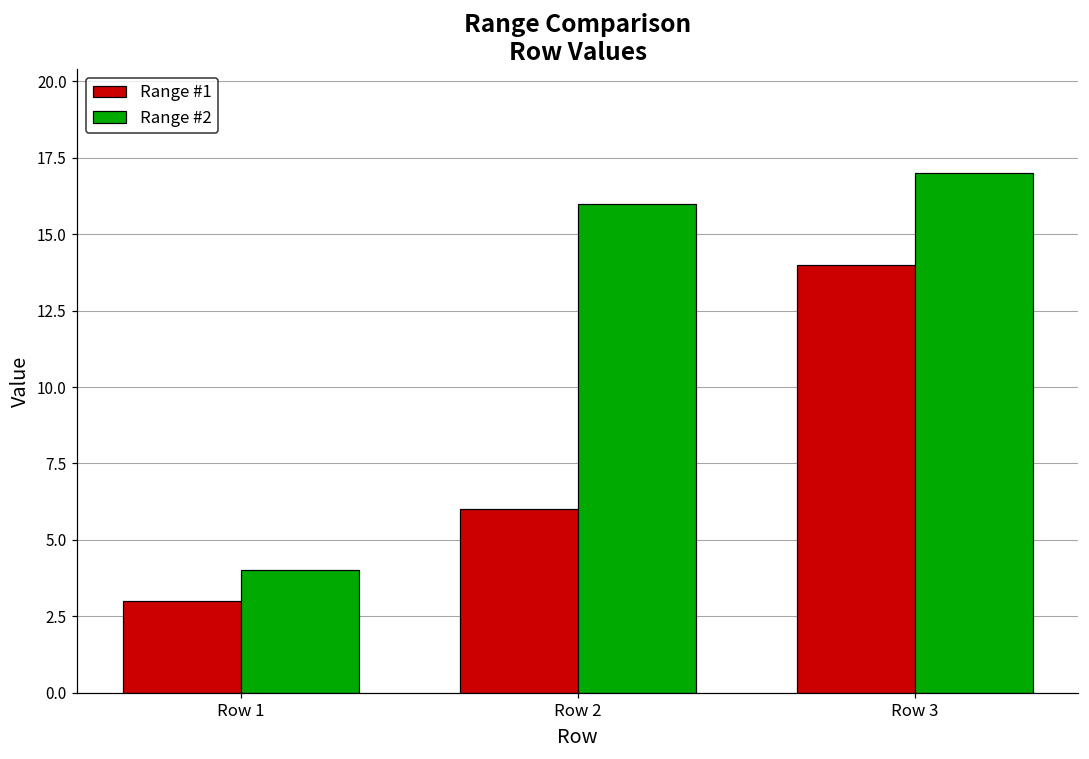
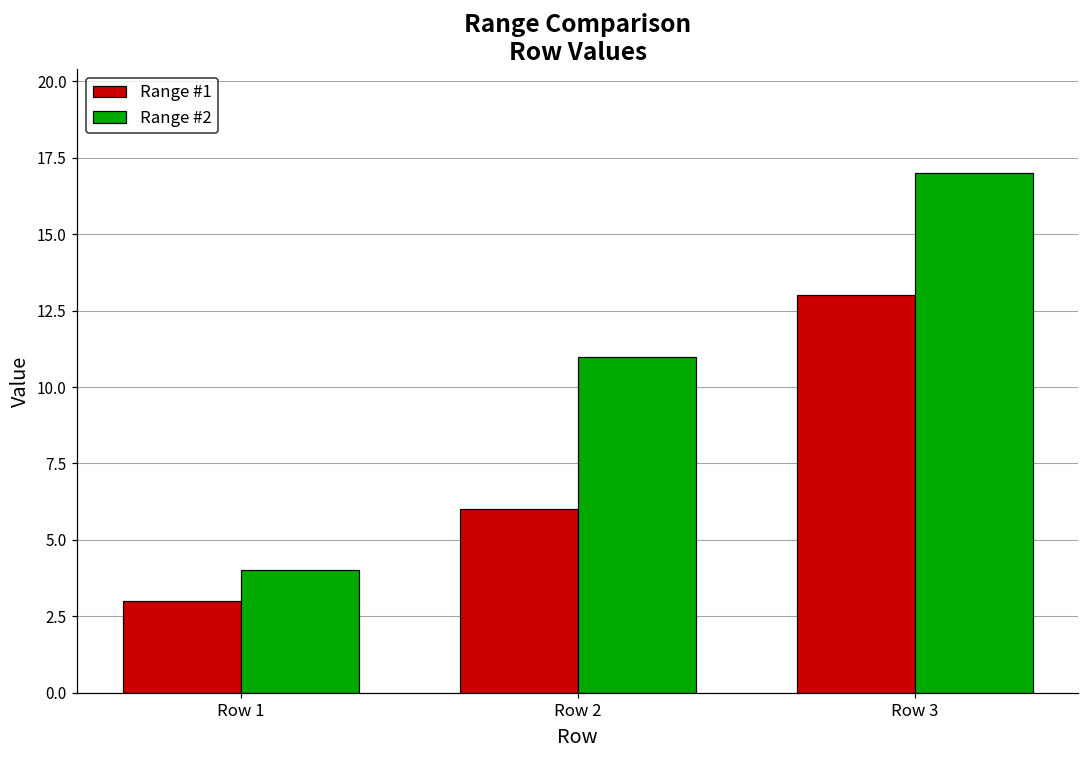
  {
    "Range #1": {
      "Row 1": 3,
      "Row 2": 6,
-     "Row 3": 14
+     "Row 3": 13
    },
    "Range #2": {
      "Row 1": 4,
-     "Row 2": 16,
+     "Row 2": 11,
      "Row 3": 17
    }
  }
